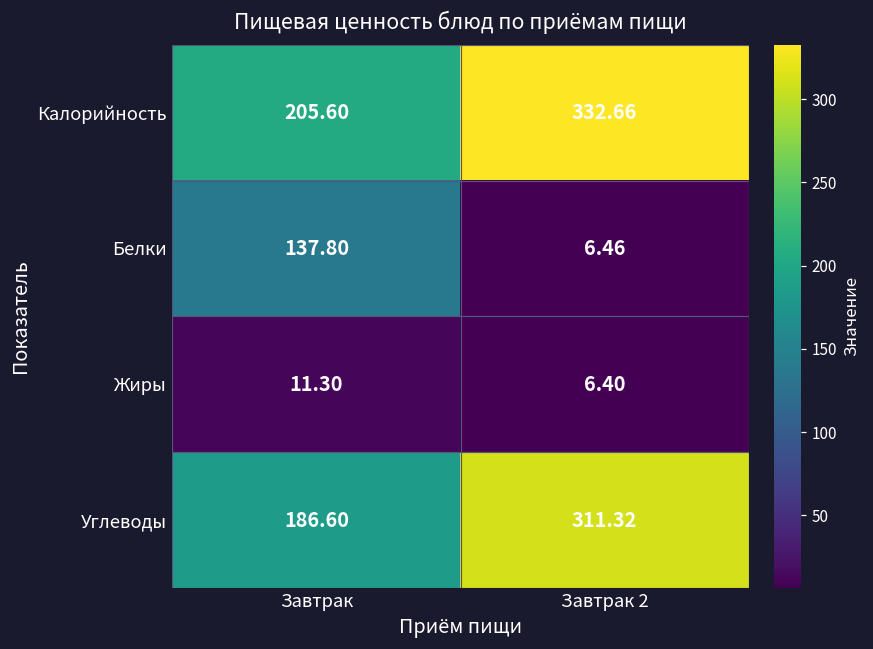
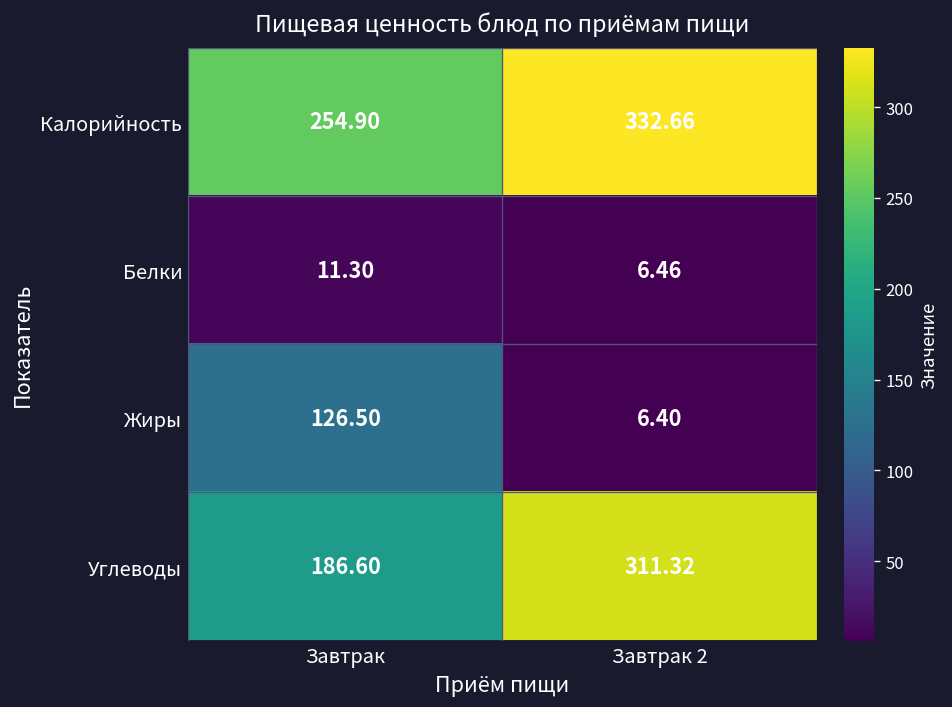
  {
    "Калорийность": {
-     "Завтрак": 205.60,
+     "Завтрак": 254.90,
      "Завтрак 2": 332.66
    },
    "Белки": {
-     "Завтрак": 137.80,
+     "Завтрак": 11.30,
      "Завтрак 2": 6.46
    },
    "Жиры": {
-     "Завтрак": 11.30,
+     "Завтрак": 126.50,
      "Завтрак 2": 6.40
    },
    "Углеводы": {
      "Завтрак": 186.60,
      "Завтрак 2": 311.32
    }
  }
